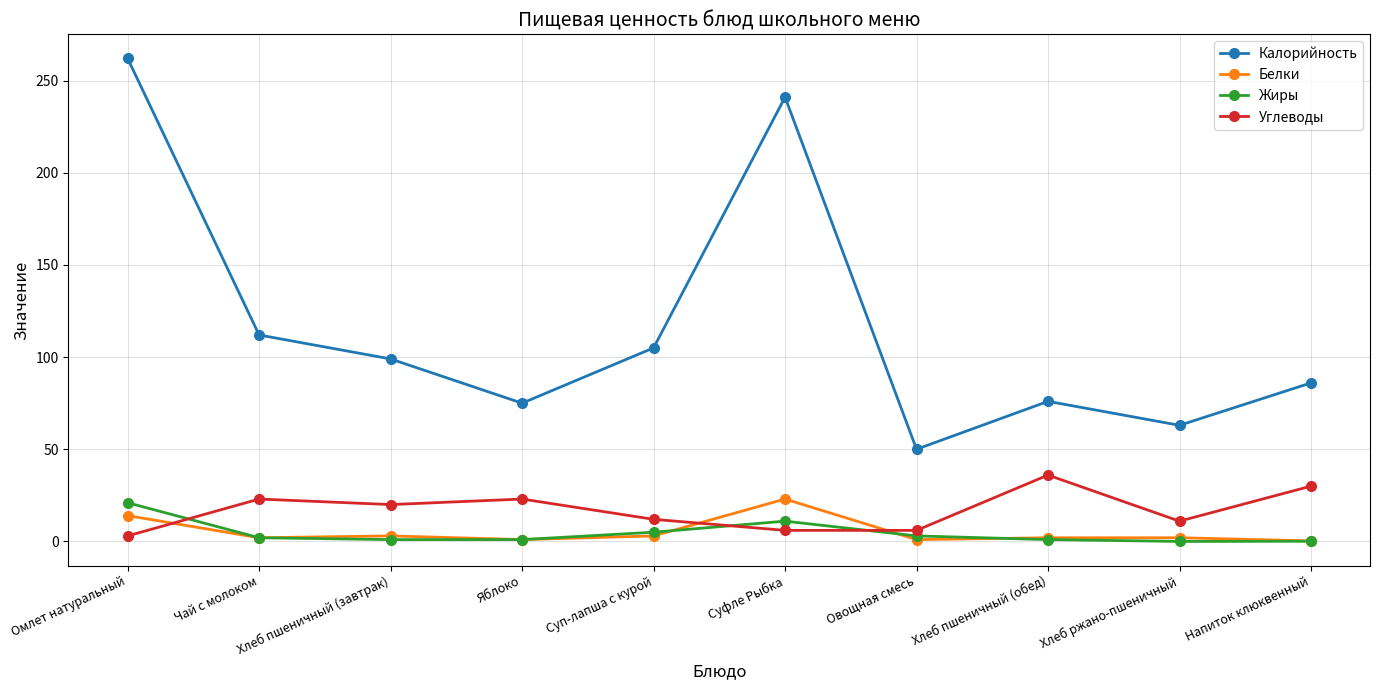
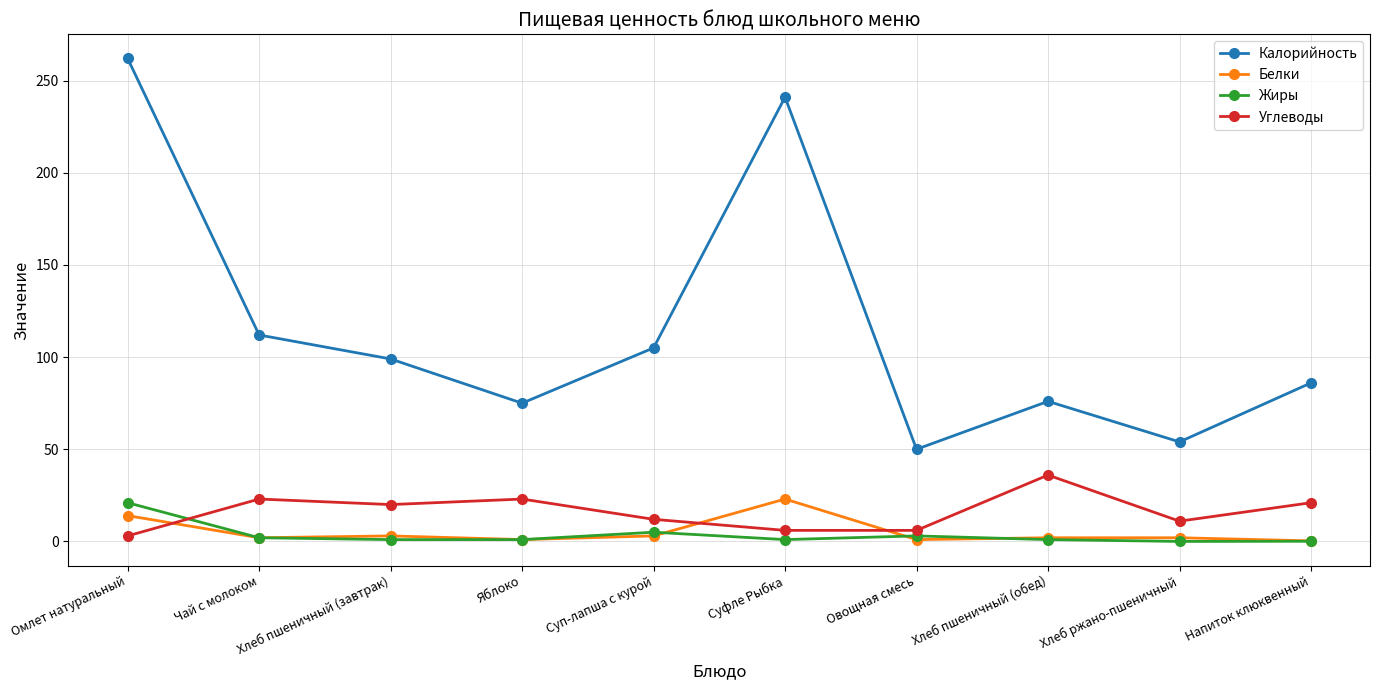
  {
    "Калорийность": {
      "Омлет натуральный": 262,
      "Чай с молоком": 112,
      "Хлеб пшеничный (завтрак)": 99,
      "Яблоко": 75,
      "Суп-лапша с курой": 105,
      "Суфле Рыбка": 241,
      "Овощная смесь": 50,
      "Хлеб пшеничный (обед)": 76,
-     "Хлеб ржано-пшеничный": 63,
+     "Хлеб ржано-пшеничный": 54,
      "Напиток клюквенный": 86
    },
    "Белки": {
      "Омлет натуральный": 14,
      "Хлеб пшеничный (завтрак)": 3,
      "Суп-лапша с курой": 3,
      "Суфле Рыбка": 23,
      "Овощная смесь": 1,
      "Хлеб ржано-пшеничный": 2
    },
    "Жиры": {
      "Омлет натуральный": 21,
      "Хлеб пшеничный (завтрак)": 1,
      "Суп-лапша с курой": 5,
-     "Суфле Рыбка": 11,
+     "Суфле Рыбка": 1,
      "Овощная смесь": 3,
      "Хлеб ржано-пшеничный": 0
    },
    "Углеводы": {
      "Омлет натуральный": 3,
      "Чай с молоком": 23,
      "Хлеб пшеничный (завтрак)": 20,
      "Яблоко": 23,
      "Суп-лапша с курой": 12,
      "Суфле Рыбка": 6,
      "Овощная смесь": 6,
      "Хлеб пшеничный (обед)": 36,
      "Хлеб ржано-пшеничный": 11,
-     "Напиток клюквенный": 30
+     "Напиток клюквенный": 21
    }
  }
